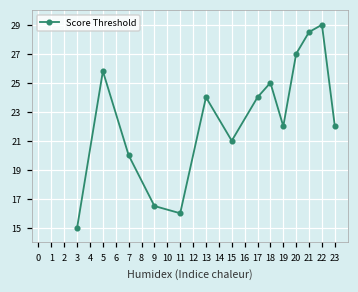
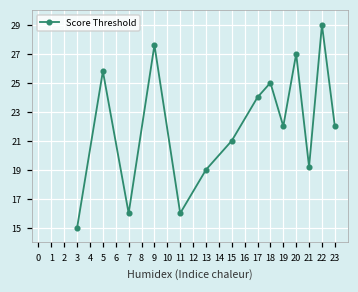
  {
    "3": 15.0,
    "5": 25.8,
-   "7": 20,
-   "9": 16.5,
+   "7": 16,
+   "9": 27.6,
    "11": 16.0,
-   "13": 24,
+   "13": 19,
    "15": 21.0,
    "17": 24.0,
    "18": 25.0,
    "19": 22.0,
    "20": 27.0,
-   "21": 28.5,
+   "21": 19.2,
    "22": 29.0,
    "23": 22.0
  }
